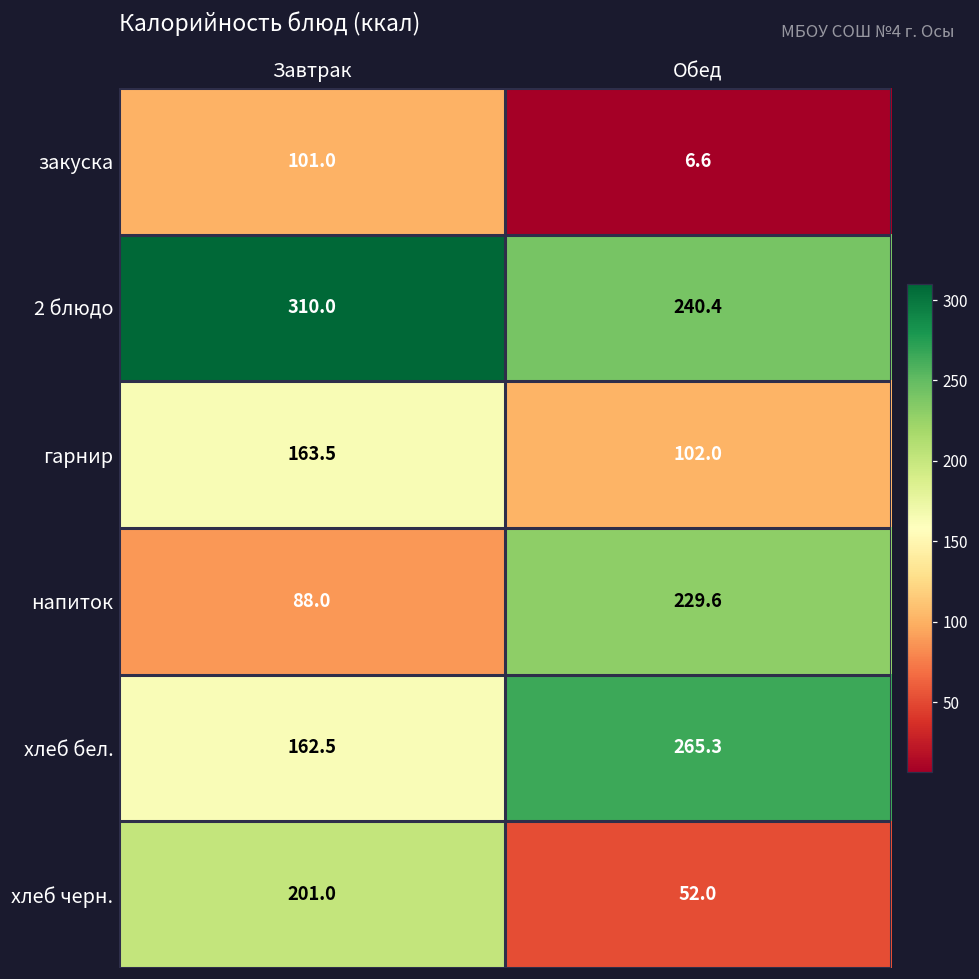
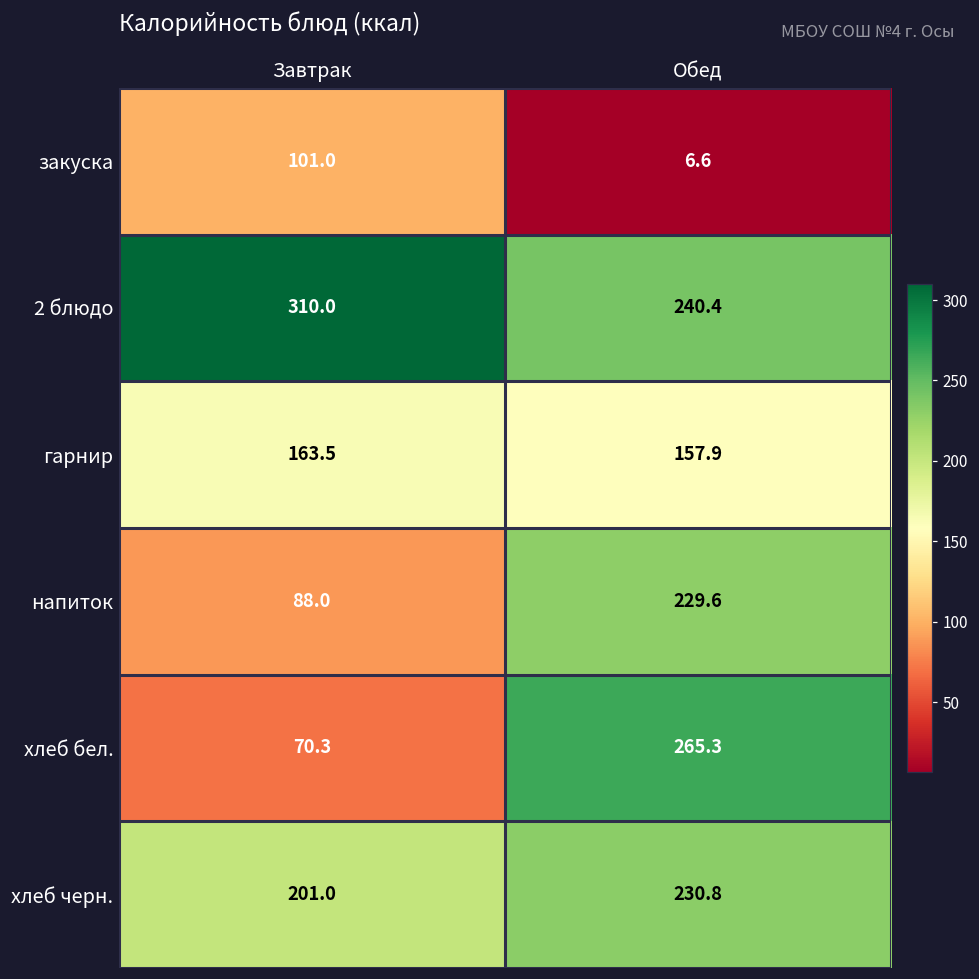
  {
    "закуска": {
      "Завтрак": 101.0,
      "Обед": 6.6
    },
    "2 блюдо": {
      "Завтрак": 310.0,
      "Обед": 240.4
    },
    "гарнир": {
      "Завтрак": 163.5,
-     "Обед": 102.0
+     "Обед": 157.9
    },
    "напиток": {
      "Завтрак": 88.0,
      "Обед": 229.6
    },
    "хлеб бел.": {
-     "Завтрак": 162.5,
+     "Завтрак": 70.3,
      "Обед": 265.3
    },
    "хлеб черн.": {
      "Завтрак": 201.0,
-     "Обед": 52.0
+     "Обед": 230.8
    }
  }
